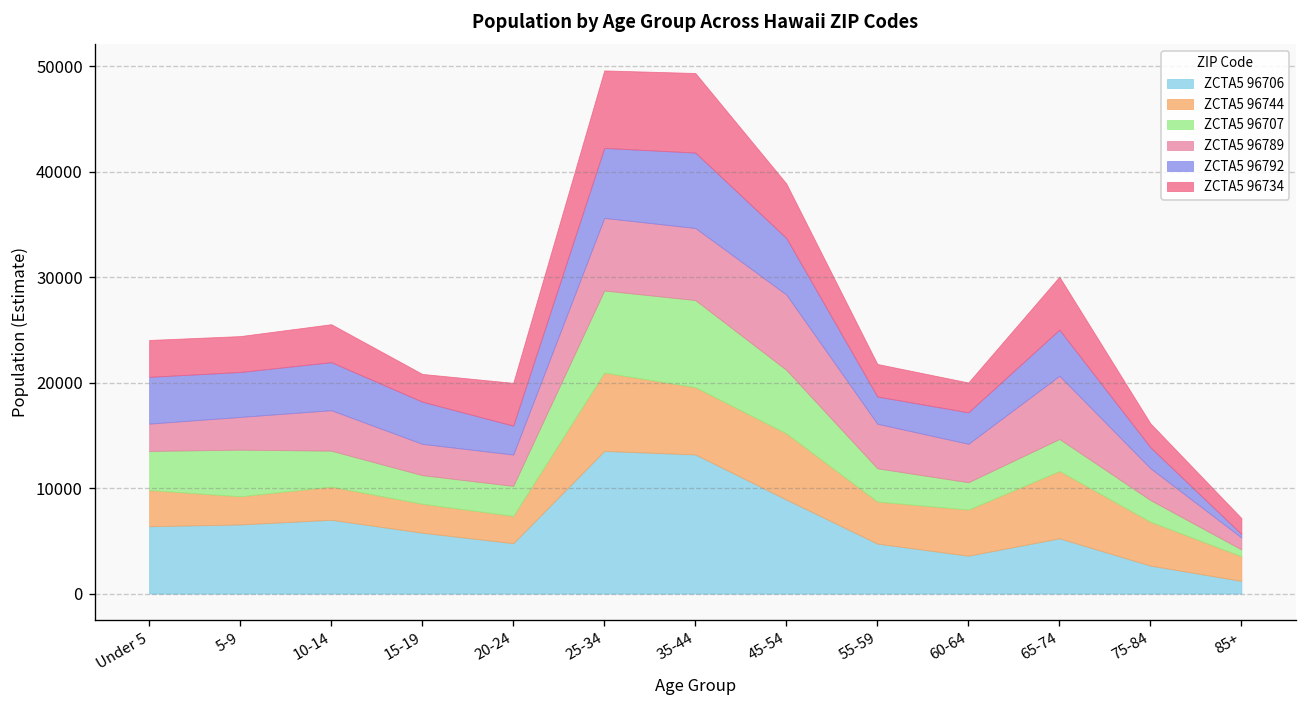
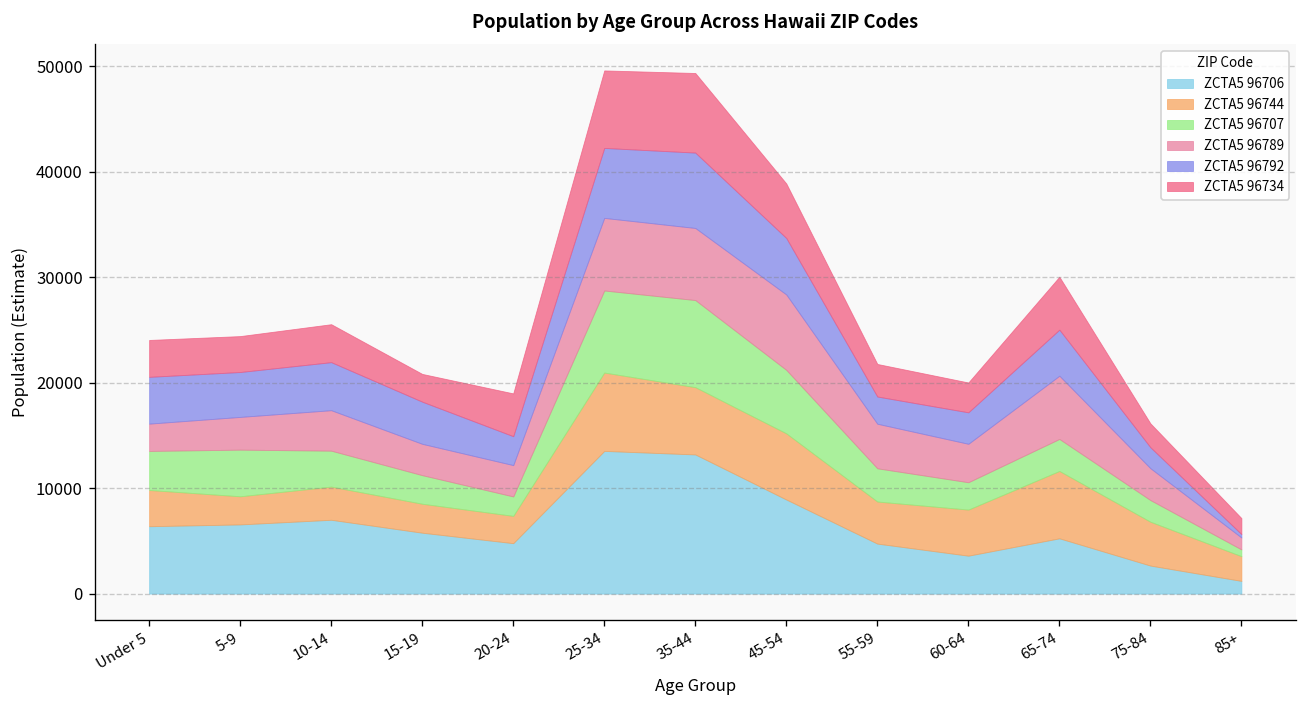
  {
    "ZCTA5 96706": {
      "Under 5": 6000,
      "5-9": 7000,
      "10-14": 7000,
      "15-19": 6000,
      "20-24": 5000,
      "25-34": 14000,
      "35-44": 13000,
      "45-54": 9000,
      "55-59": 5000,
      "60-64": 4000,
      "65-74": 5000,
      "75-84": 3000,
      "85+": 1000
    },
    "ZCTA5 96744": {
      "Under 5": 3000,
      "5-9": 3000,
      "10-14": 3000,
      "15-19": 3000,
      "20-24": 3000,
      "25-34": 7000,
      "35-44": 6000,
      "45-54": 6000,
      "55-59": 4000,
      "60-64": 4000,
      "65-74": 6000,
      "75-84": 4000,
      "85+": 2000
    },
    "ZCTA5 96707": {
      "Under 5": 4000,
      "5-9": 4000,
      "10-14": 3000,
      "15-19": 3000,
-     "20-24": 3000,
+     "20-24": 2000,
      "25-34": 8000,
      "35-44": 8000,
      "45-54": 6000,
      "55-59": 3000,
      "60-64": 3000,
      "65-74": 3000,
      "75-84": 2000,
      "85+": 1000
    },
    "ZCTA5 96792": {
      "Under 5": 4000,
      "5-9": 4000,
      "10-14": 5000,
      "15-19": 4000,
      "20-24": 3000,
      "25-34": 7000,
      "35-44": 7000,
      "45-54": 5000,
      "55-59": 3000,
      "60-64": 3000,
      "65-74": 4000,
      "75-84": 2000,
      "85+": 0
    }
  }
